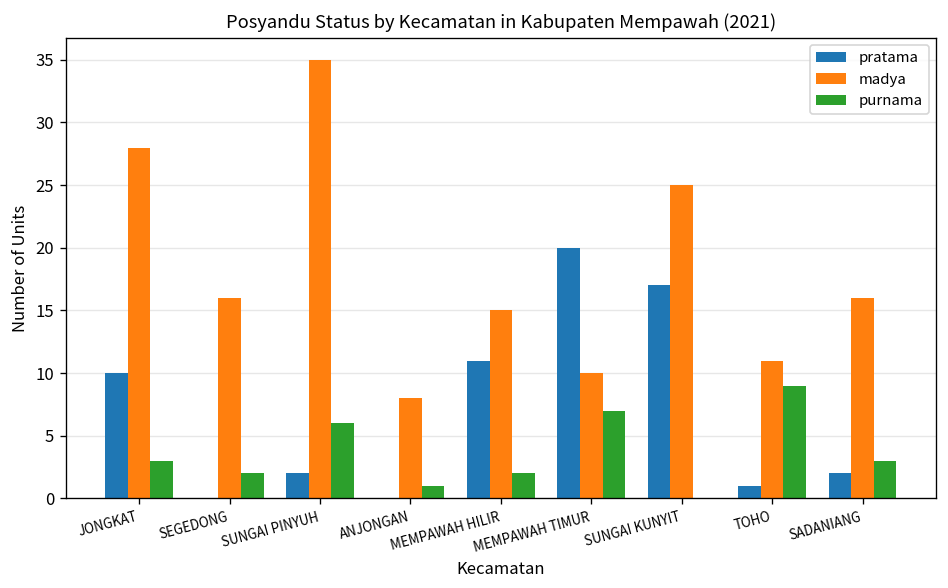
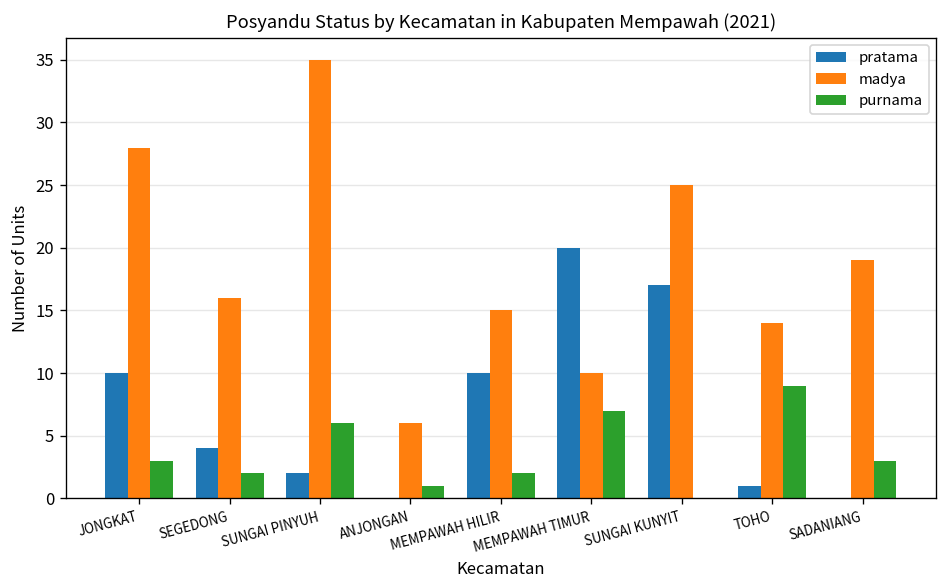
  {
    "pratama": {
      "JONGKAT": 10,
-     "SEGEDONG": 0,
+     "SEGEDONG": 4,
      "SUNGAI PINYUH": 2,
      "ANJONGAN": 0,
-     "MEMPAWAH HILIR": 11,
+     "MEMPAWAH HILIR": 10,
      "MEMPAWAH TIMUR": 20,
      "SUNGAI KUNYIT": 17,
      "TOHO": 1,
-     "SADANIANG": 2
+     "SADANIANG": 0
    },
    "madya": {
      "JONGKAT": 28,
      "SEGEDONG": 16,
      "SUNGAI PINYUH": 35,
-     "ANJONGAN": 8,
+     "ANJONGAN": 6,
      "MEMPAWAH HILIR": 15,
      "MEMPAWAH TIMUR": 10,
      "SUNGAI KUNYIT": 25,
-     "TOHO": 11,
-     "SADANIANG": 16
+     "TOHO": 14,
+     "SADANIANG": 19
    },
    "purnama": {
      "JONGKAT": 3,
      "SEGEDONG": 2,
      "SUNGAI PINYUH": 6,
      "ANJONGAN": 1,
      "MEMPAWAH HILIR": 2,
      "MEMPAWAH TIMUR": 7,
      "SUNGAI KUNYIT": 0,
      "TOHO": 9,
      "SADANIANG": 3
    }
  }
